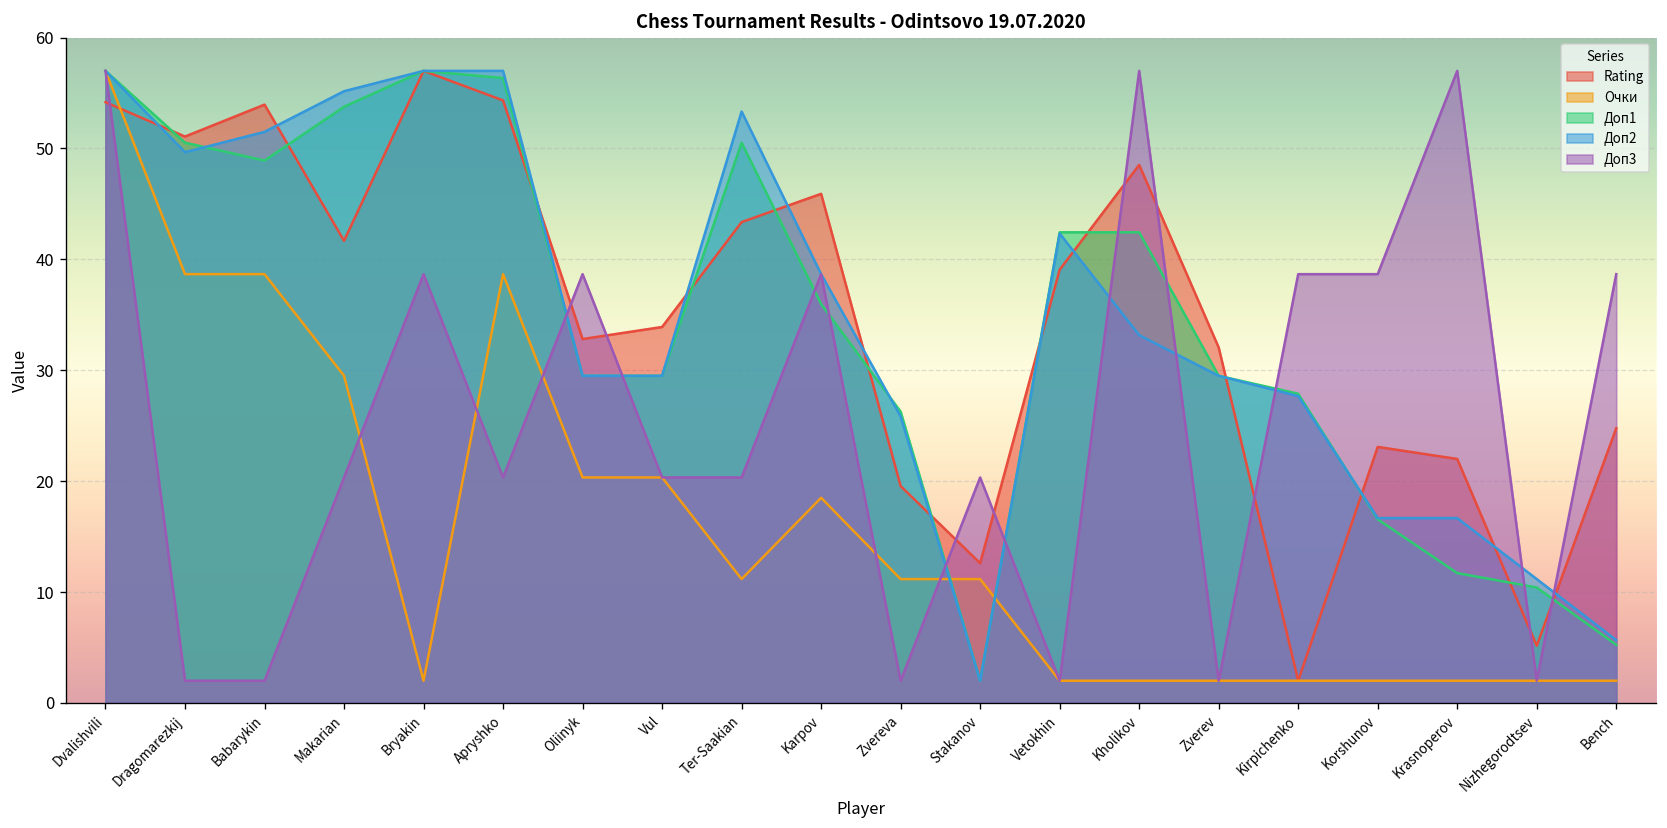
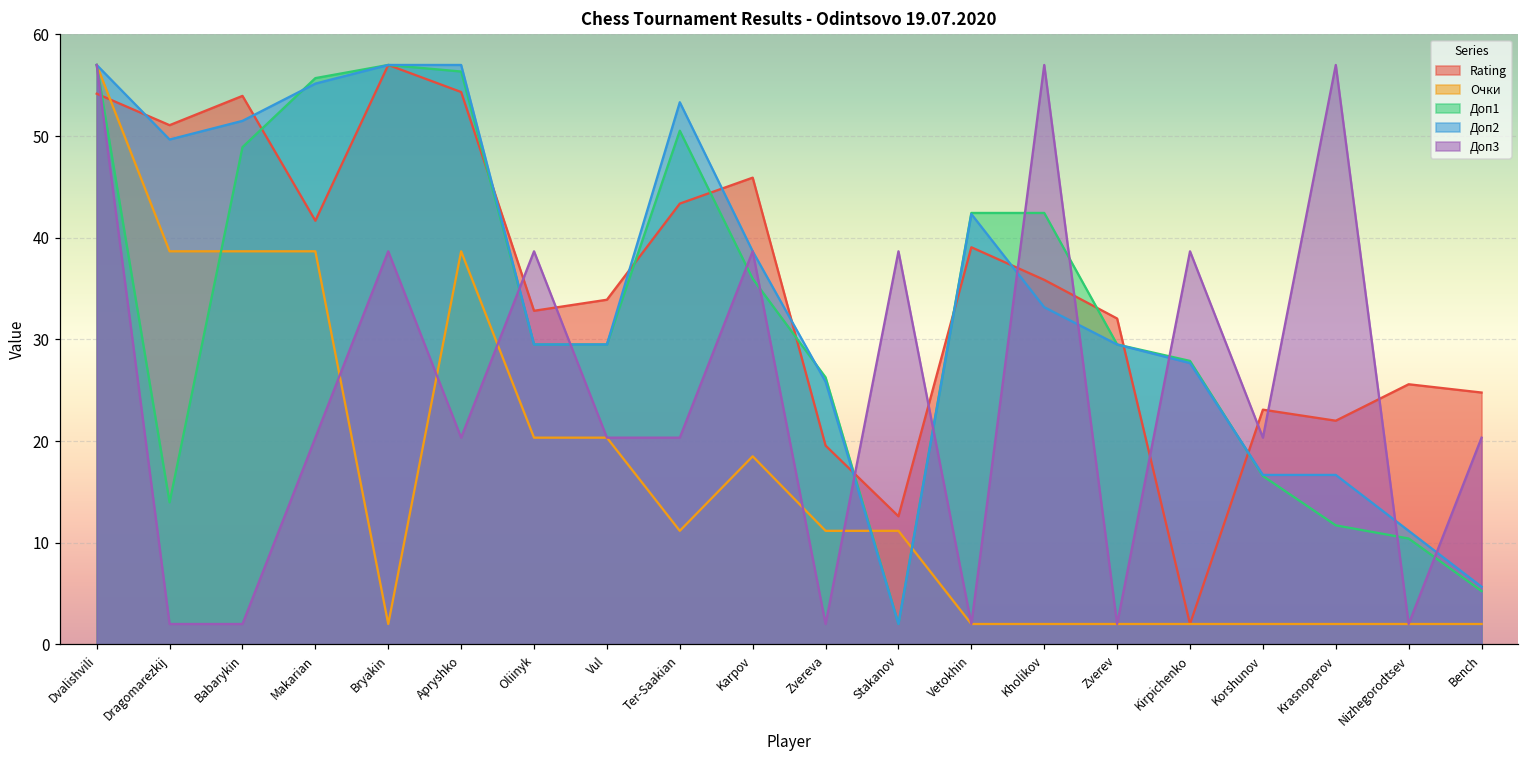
  {
    "Rating": {
      "Dvalishvili": 54,
      "Dragomarezkij": 51,
      "Babarykin": 54,
      "Makarian": 42,
      "Apryshko": 54,
      "Oliinyk": 33,
      "Vul": 34,
      "Ter-Saakian": 43,
      "Karpov": 46,
      "Zvereva": 20,
      "Stakanov": 13,
      "Vetokhin": 39,
-     "Kholikov": 49,
+     "Kholikov": 36,
      "Zverev": 32,
      "Korshunov": 23,
      "Krasnoperov": 22,
-     "Nizhegorodtsev": 5,
+     "Nizhegorodtsev": 26,
      "Bench": 25
    },
    "Очки": {
      "Dragomarezkij": 39,
      "Babarykin": 39,
-     "Makarian": 30,
+     "Makarian": 39,
      "Bryakin": 2,
      "Apryshko": 39,
      "Oliinyk": 20,
      "Ter-Saakian": 11,
      "Karpov": 19,
      "Zvereva": 11,
      "Stakanov": 11,
      "Kholikov": 2,
      "Korshunov": 2,
      "Krasnoperov": 2,
      "Bench": 2
    },
    "Доп1": {
-     "Dragomarezkij": 51,
+     "Dragomarezkij": 14,
      "Babarykin": 49,
-     "Makarian": 54,
+     "Makarian": 56,
      "Apryshko": 56,
      "Ter-Saakian": 51,
      "Karpov": 36,
      "Zvereva": 26,
      "Kholikov": 42,
      "Krasnoperov": 12,
      "Nizhegorodtsev": 10,
      "Bench": 5
    },
    "Доп2": {
      "Dragomarezkij": 50,
      "Babarykin": 52,
      "Makarian": 55,
      "Apryshko": 57,
      "Ter-Saakian": 53,
      "Zvereva": 26,
      "Kholikov": 33,
      "Krasnoperov": 17,
      "Nizhegorodtsev": 11,
      "Bench": 6
    },
    "Доп3": {
      "Dragomarezkij": 2,
      "Babarykin": 2,
      "Makarian": 20,
      "Bryakin": 39,
      "Apryshko": 20,
      "Oliinyk": 39,
      "Ter-Saakian": 20,
      "Zvereva": 2,
-     "Stakanov": 20,
+     "Stakanov": 39,
      "Kholikov": 57,
      "Kirpichenko": 39,
-     "Korshunov": 39,
+     "Korshunov": 20,
      "Krasnoperov": 57,
-     "Bench": 39
+     "Bench": 20
    }
  }
